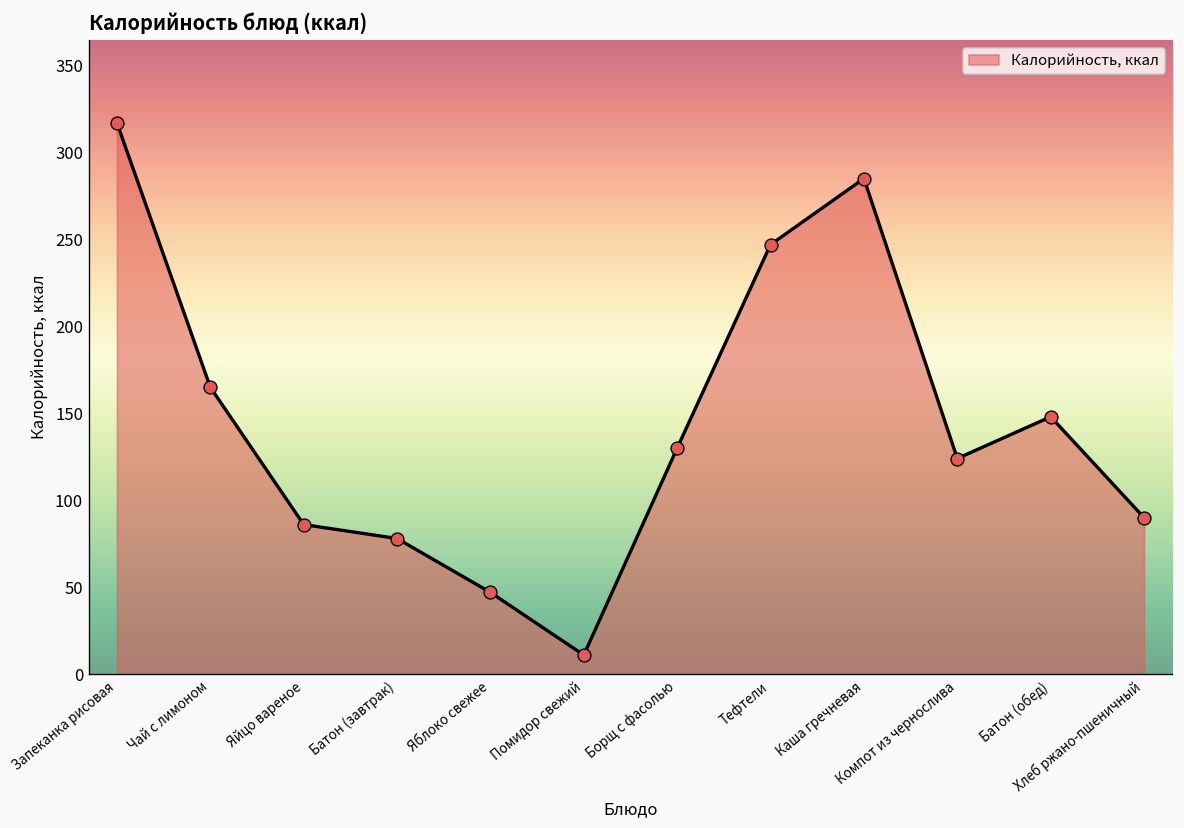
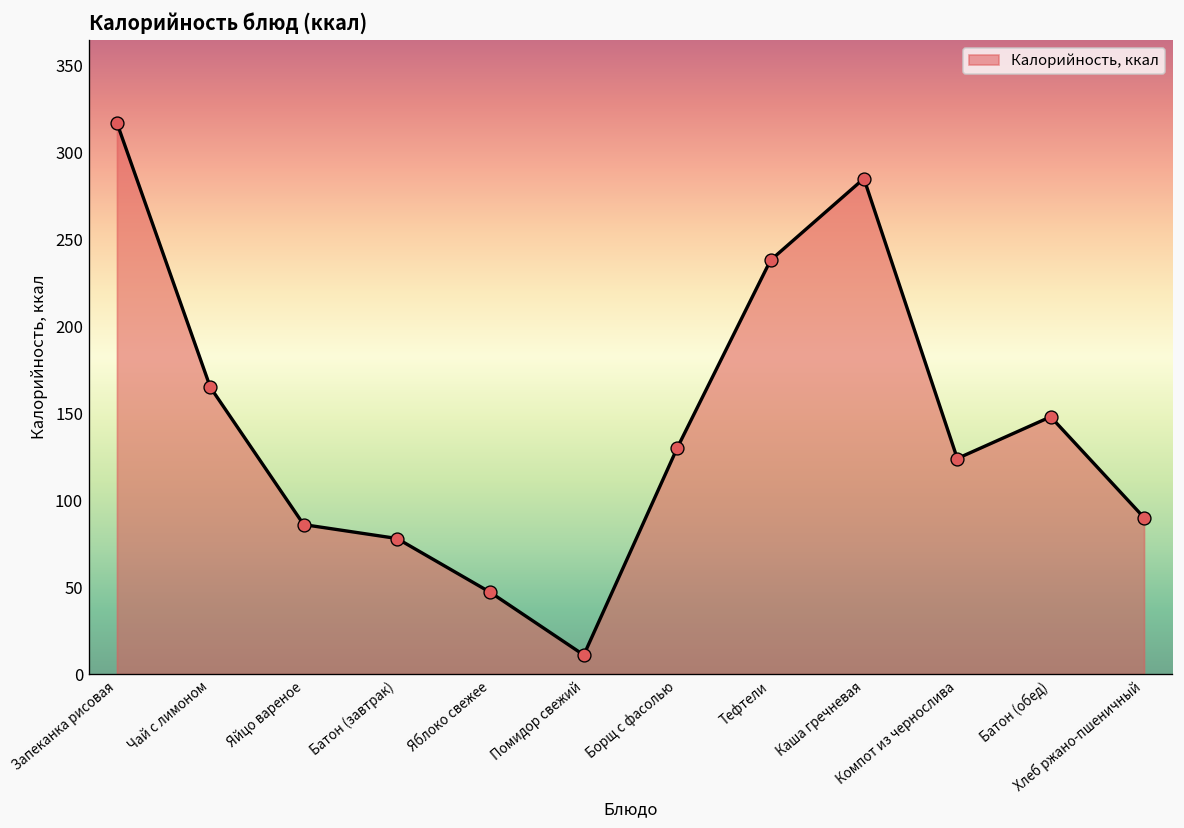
  {
    "Запеканка рисовая": 317,
    "Чай с лимоном": 165,
    "Яйцо вареное": 86,
    "Батон (завтрак)": 78,
    "Яблоко свежее": 47,
    "Помидор свежий": 11,
    "Борщ с фасолью": 130,
-   "Тефтели": 247,
+   "Тефтели": 238,
    "Каша гречневая": 285,
    "Компот из чернослива": 124,
    "Батон (обед)": 148,
    "Хлеб ржано-пшеничный": 90
  }
